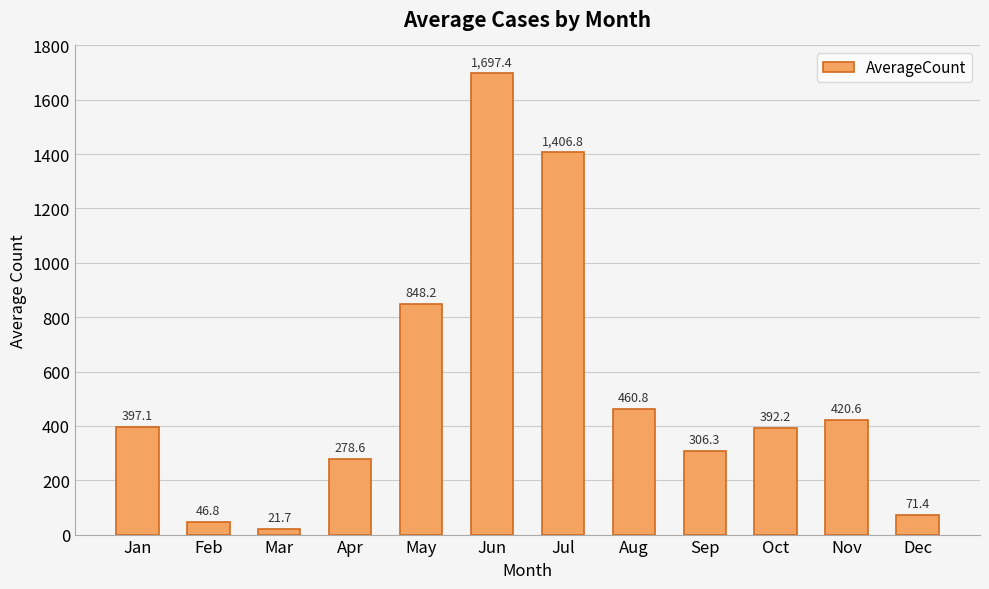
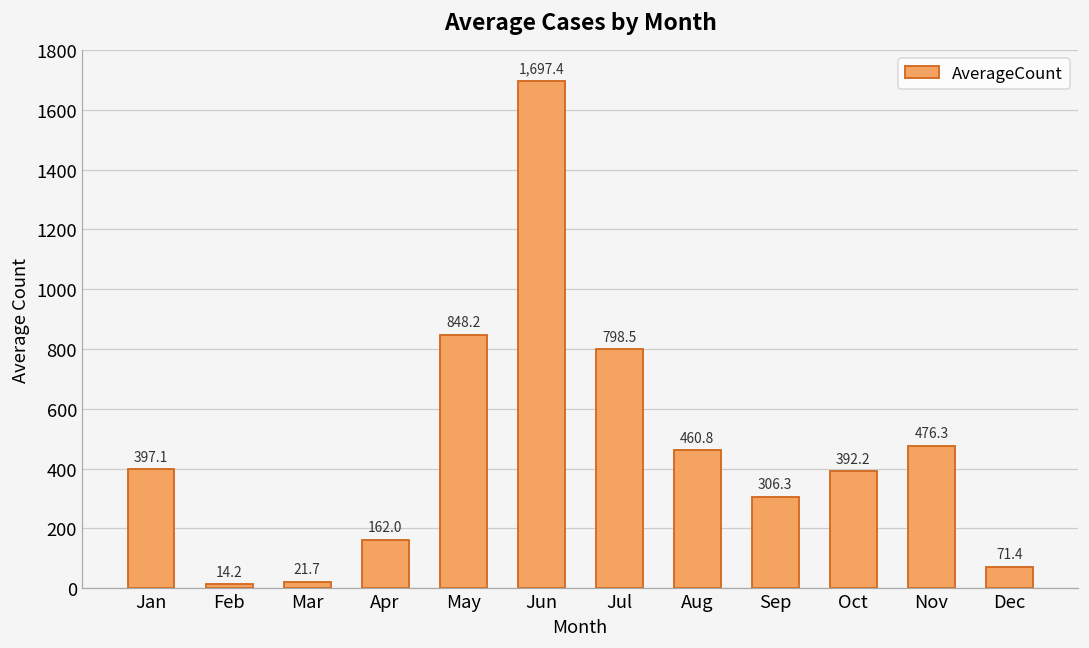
  {
    "Jan": "397.1",
-   "Feb": "46.8",
+   "Feb": "14.2",
    "Mar": "21.7",
-   "Apr": "278.6",
+   "Apr": "162.0",
    "May": "848.2",
    "Jun": "1,697.4",
-   "Jul": "1,406.8",
+   "Jul": "798.5",
    "Aug": "460.8",
    "Sep": "306.3",
    "Oct": "392.2",
-   "Nov": "420.6",
+   "Nov": "476.3",
    "Dec": "71.4"
  }
